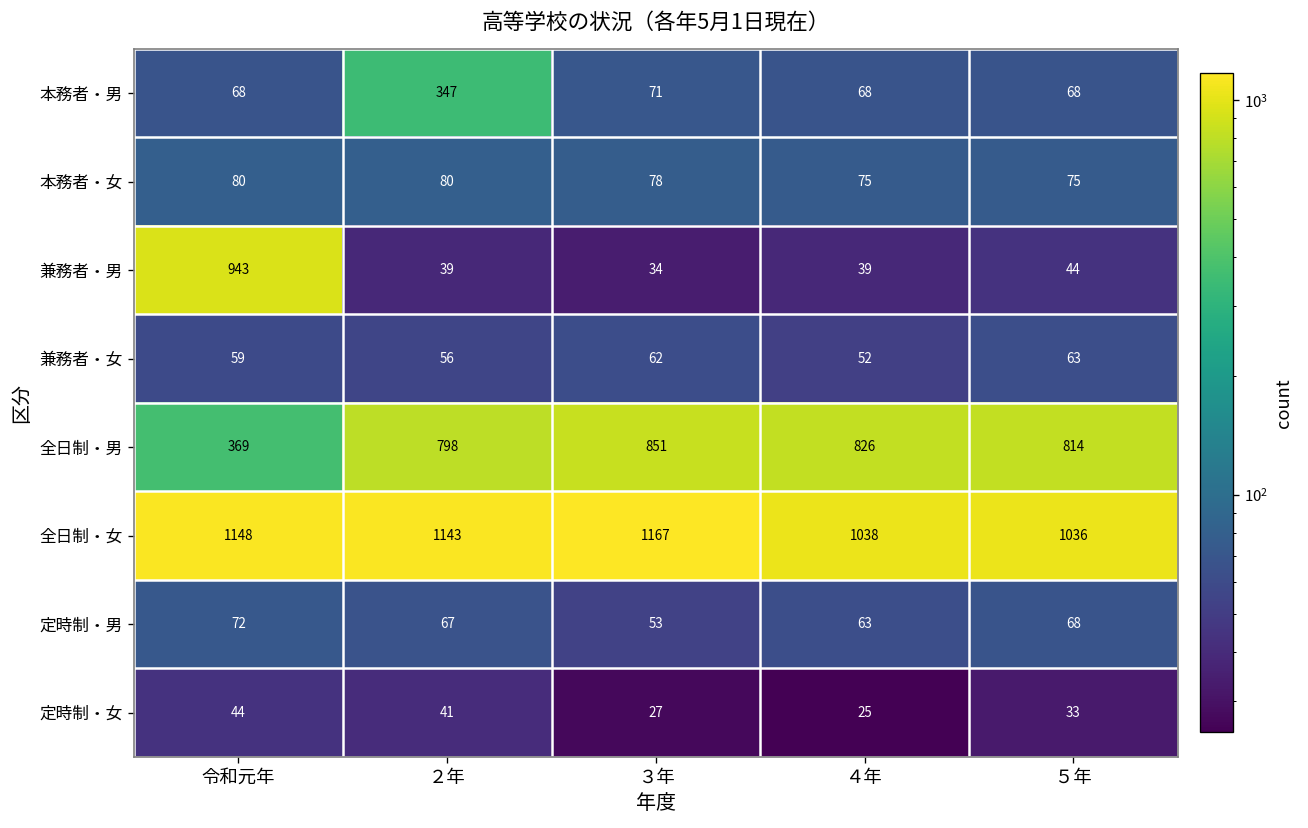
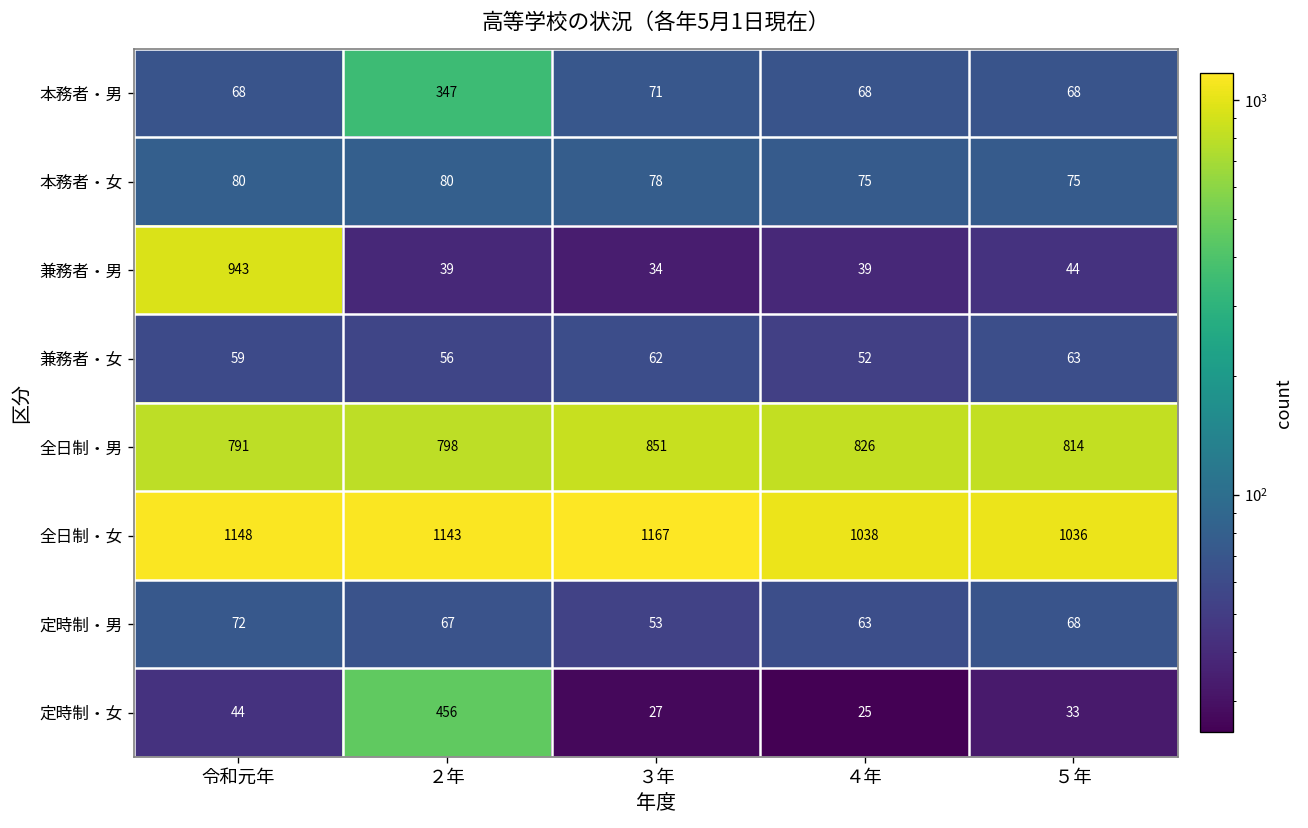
  {
    "本務者・男": {
      "令和元年": 68,
      "２年": 347,
      "３年": 71,
      "４年": 68,
      "５年": 68
    },
    "本務者・女": {
      "令和元年": 80,
      "２年": 80,
      "３年": 78,
      "４年": 75,
      "５年": 75
    },
    "兼務者・男": {
      "令和元年": 943,
      "２年": 39,
      "３年": 34,
      "４年": 39,
      "５年": 44
    },
    "兼務者・女": {
      "令和元年": 59,
      "２年": 56,
      "３年": 62,
      "４年": 52,
      "５年": 63
    },
    "全日制・男": {
-     "令和元年": 369,
+     "令和元年": 791,
      "２年": 798,
      "３年": 851,
      "４年": 826,
      "５年": 814
    },
    "全日制・女": {
      "令和元年": 1148,
      "２年": 1143,
      "３年": 1167,
      "４年": 1038,
      "５年": 1036
    },
    "定時制・男": {
      "令和元年": 72,
      "２年": 67,
      "３年": 53,
      "４年": 63,
      "５年": 68
    },
    "定時制・女": {
      "令和元年": 44,
-     "２年": 41,
+     "２年": 456,
      "３年": 27,
      "４年": 25,
      "５年": 33
    }
  }
